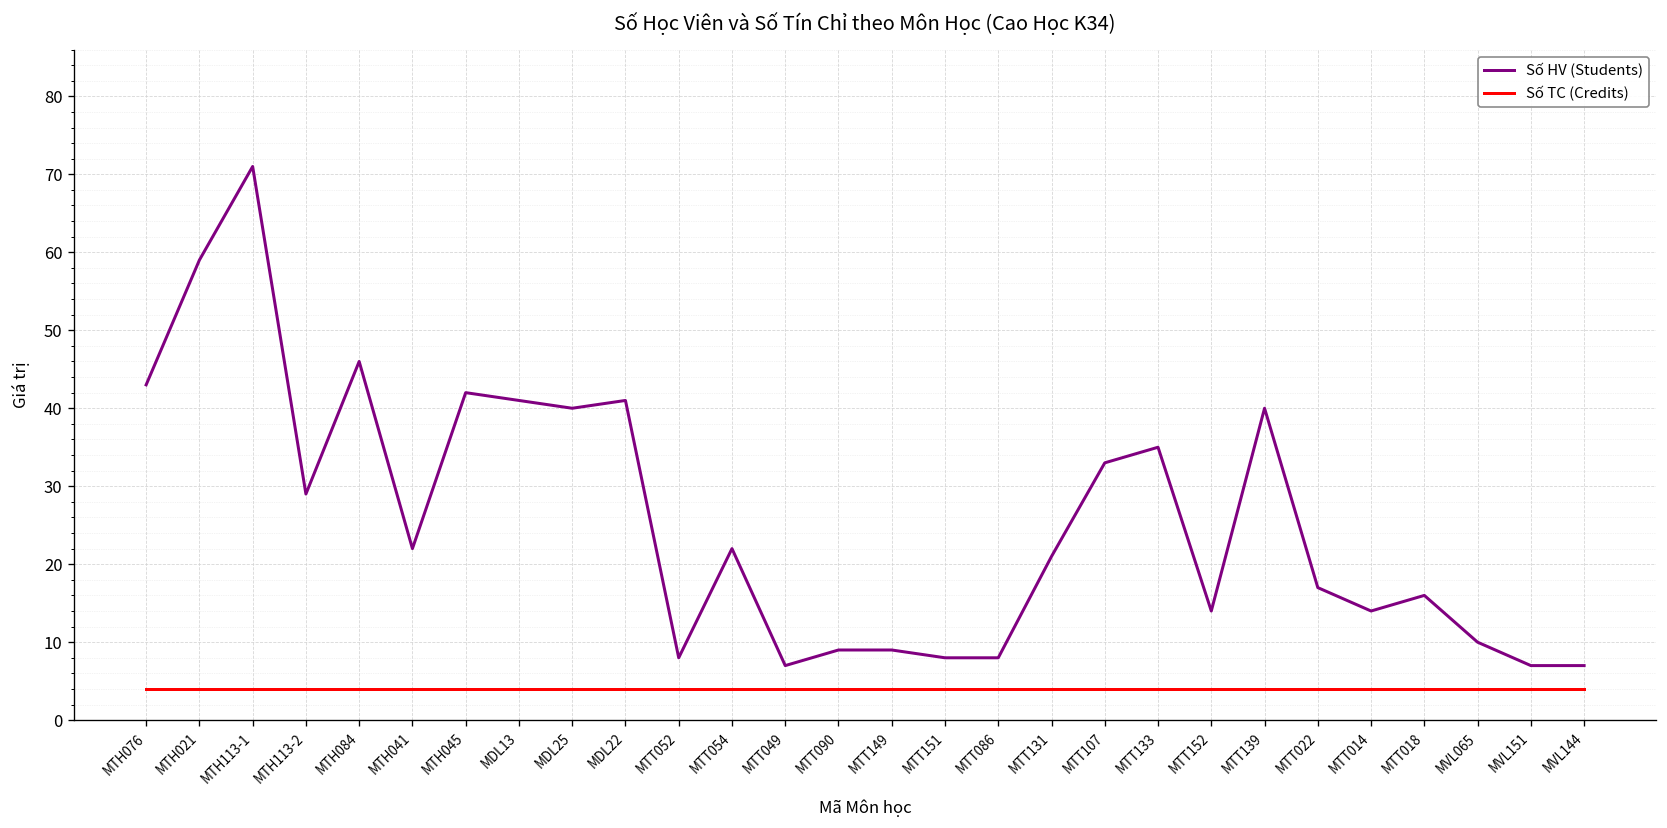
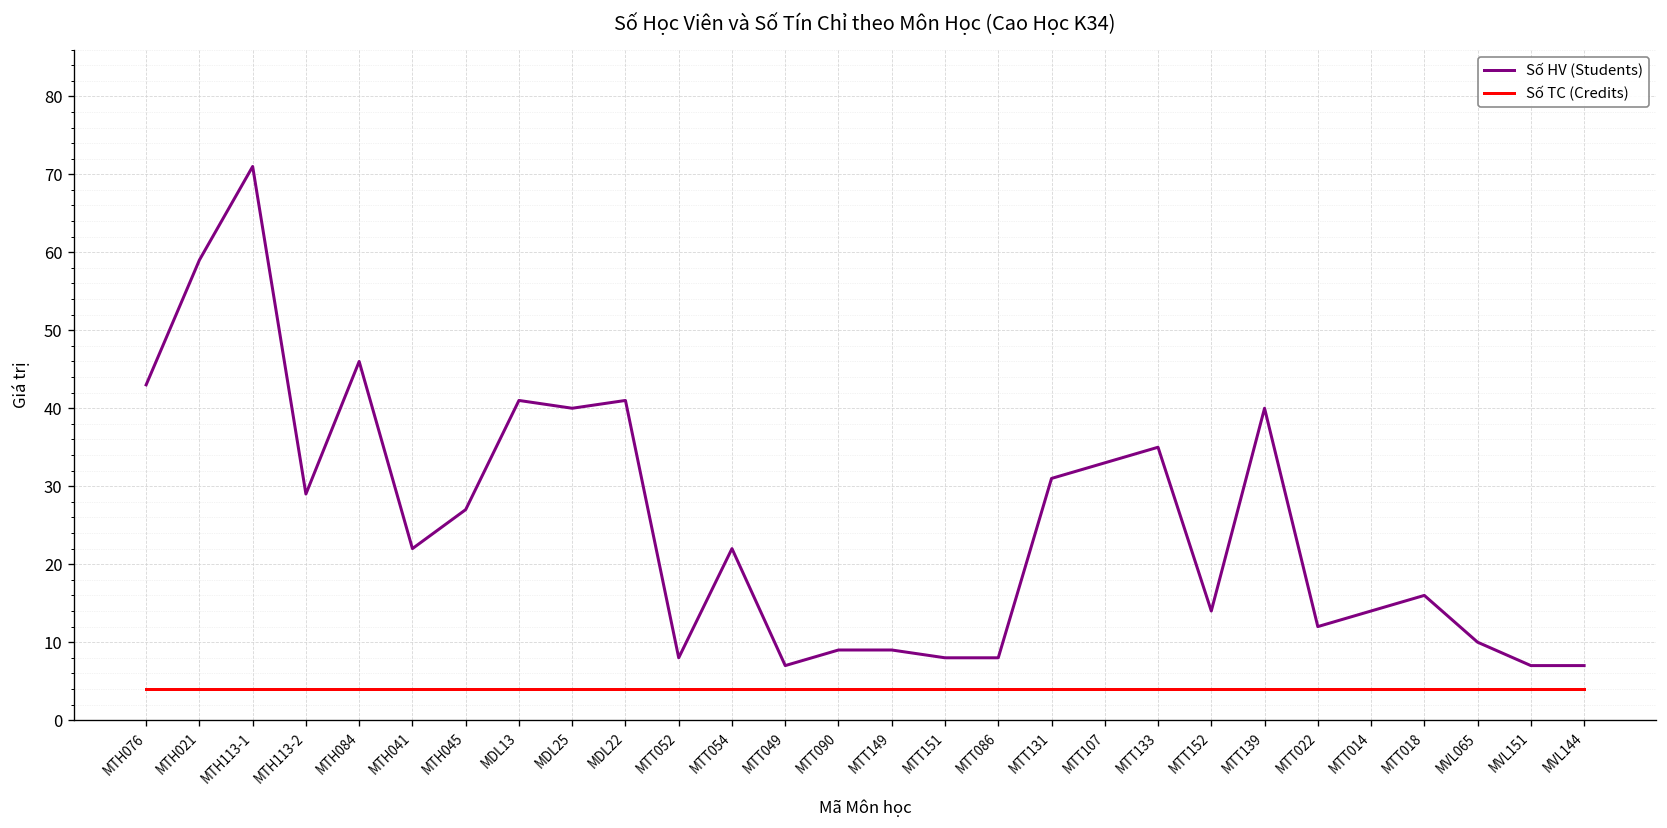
  {
    "Số HV (Students)": {
      "MTH076": 43,
      "MTH021": 59,
      "MTH113-1": 71,
      "MTH113-2": 29,
      "MTH084": 46,
      "MTH041": 22,
-     "MTH045": 42,
+     "MTH045": 27,
      "MDL13": 41,
      "MDL25": 40,
      "MDL22": 41,
      "MTT052": 8,
      "MTT054": 22,
      "MTT049": 7,
      "MTT090": 9,
      "MTT149": 9,
      "MTT151": 8,
      "MTT086": 8,
-     "MTT131": 21,
+     "MTT131": 31,
      "MTT107": 33,
      "MTT133": 35,
      "MTT152": 14,
      "MTT139": 40,
-     "MTT022": 17,
+     "MTT022": 12,
      "MTT014": 14,
      "MTT018": 16,
      "MVL065": 10,
      "MVL151": 7,
      "MVL144": 7
    },
    "Số TC (Credits)": {
      "MTH076": 4,
      "MTH021": 4,
      "MTH113-1": 4,
      "MTH113-2": 4,
      "MTH084": 4,
      "MTH041": 4,
      "MTH045": 4,
      "MDL13": 4,
      "MDL25": 4,
      "MDL22": 4,
      "MTT052": 4,
      "MTT054": 4,
      "MTT049": 4,
      "MTT090": 4,
      "MTT149": 4,
      "MTT151": 4,
      "MTT086": 4,
      "MTT131": 4,
      "MTT107": 4,
      "MTT133": 4,
      "MTT152": 4,
      "MTT139": 4,
      "MTT022": 4,
      "MTT014": 4,
      "MTT018": 4,
      "MVL065": 4,
      "MVL151": 4,
      "MVL144": 4
    }
  }
